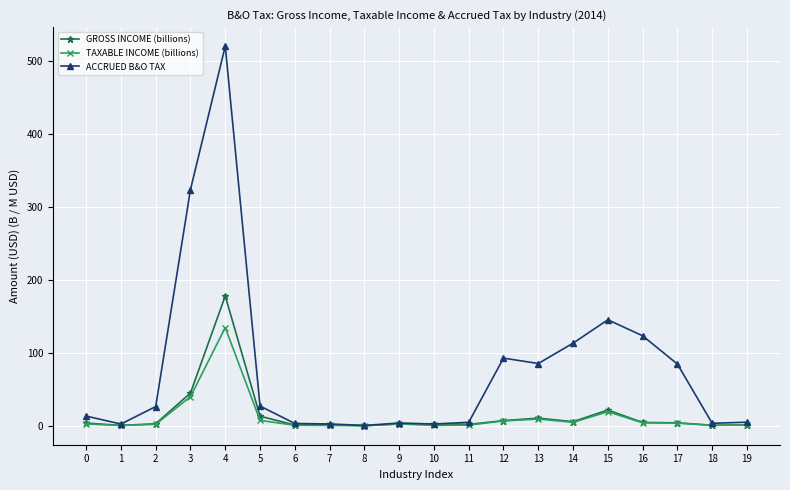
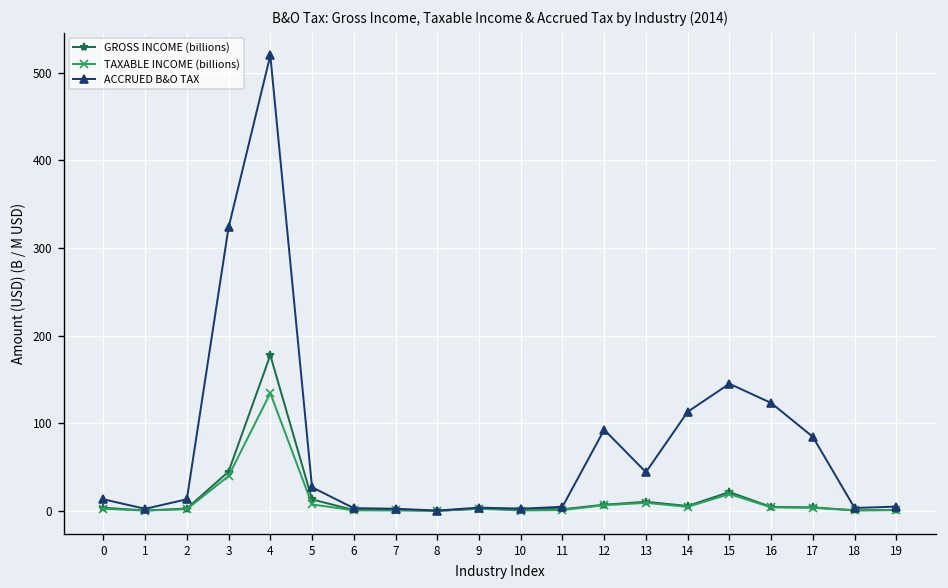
  {
    "ACCRUED B&O TAX": {
      "0": 10,
-     "2": 30,
+     "2": 10,
      "3": 320,
      "4": 520,
      "5": 30,
      "12": 90,
-     "13": 90,
+     "13": 40,
      "14": 110,
      "15": 150,
      "16": 120,
      "17": 80,
      "19": 0
    }
  }
